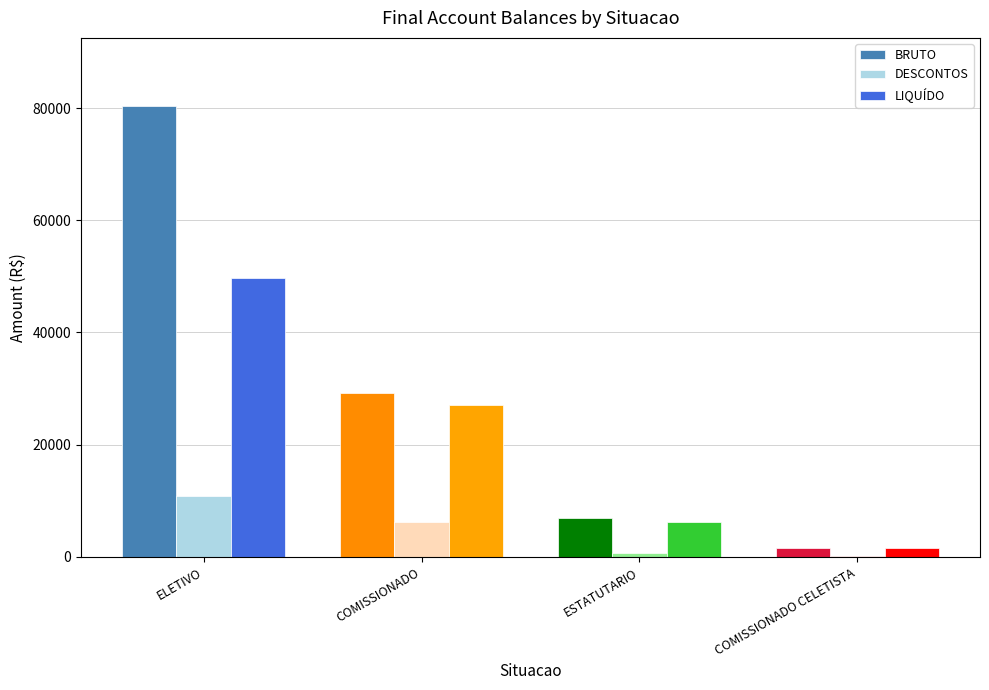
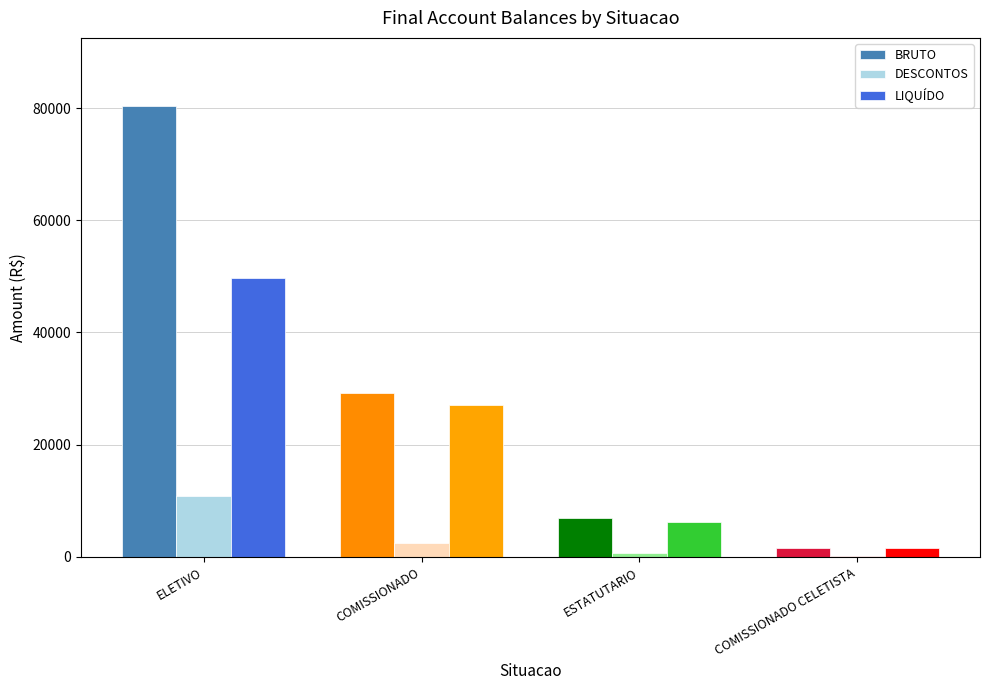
  {
    "DESCONTOS": {
      "ELETIVO": 11000,
-     "COMISSIONADO": 6000,
+     "COMISSIONADO": 2000,
      "ESTATUTARIO": 1000
    }
  }
